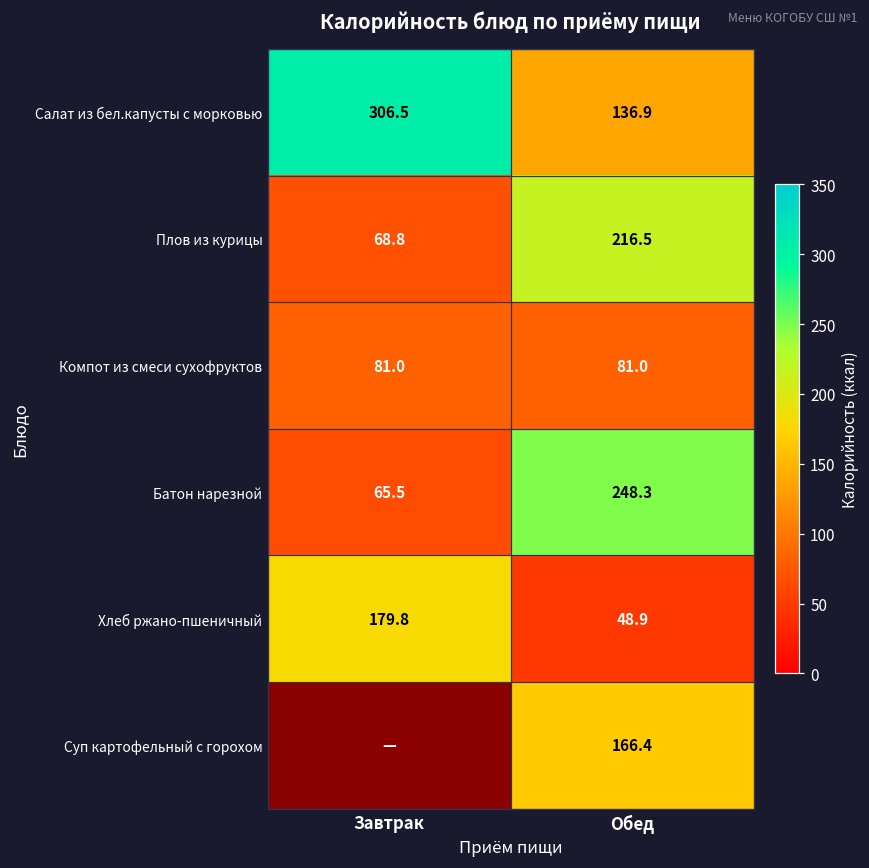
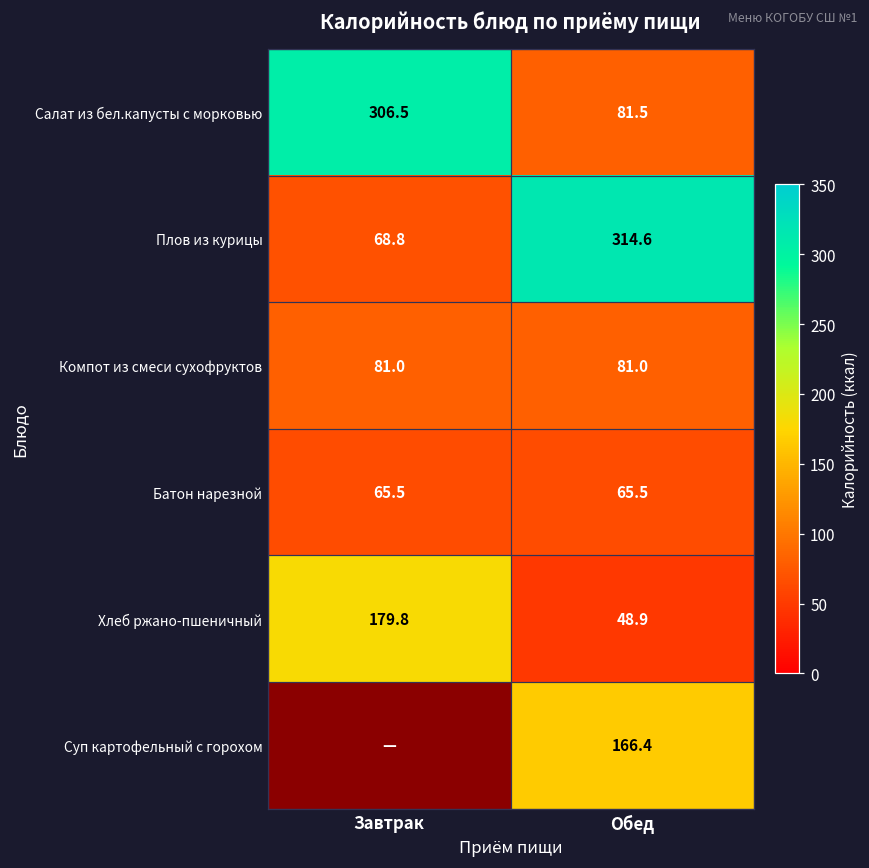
  {
    "Салат из бел.капусты с морковью": {
      "Завтрак": 306.5,
-     "Обед": 136.9
+     "Обед": 81.5
    },
    "Плов из курицы": {
      "Завтрак": 68.8,
-     "Обед": 216.5
+     "Обед": 314.6
    },
    "Компот из смеси сухофруктов": {
      "Завтрак": 81.0,
      "Обед": 81.0
    },
    "Батон нарезной": {
      "Завтрак": 65.5,
-     "Обед": 248.3
+     "Обед": 65.5
    },
    "Хлеб ржано-пшеничный": {
      "Завтрак": 179.8,
      "Обед": 48.9
    },
    "Суп картофельный с горохом": {
      "Обед": 166.4
    }
  }
